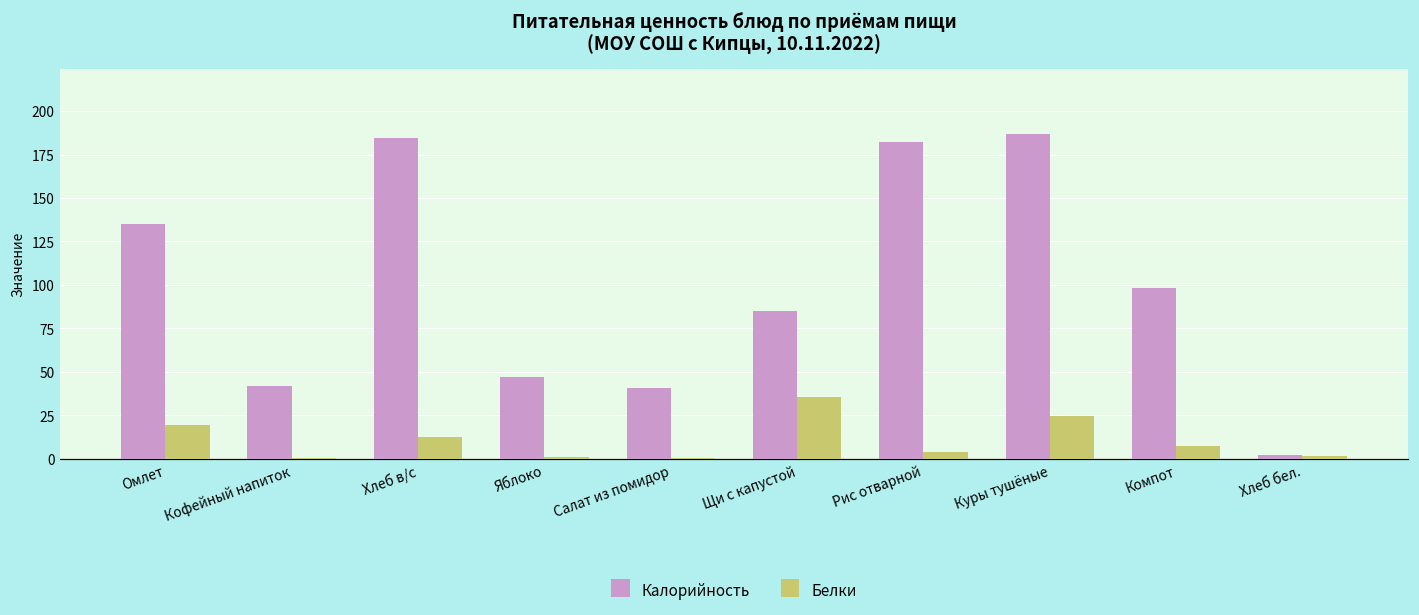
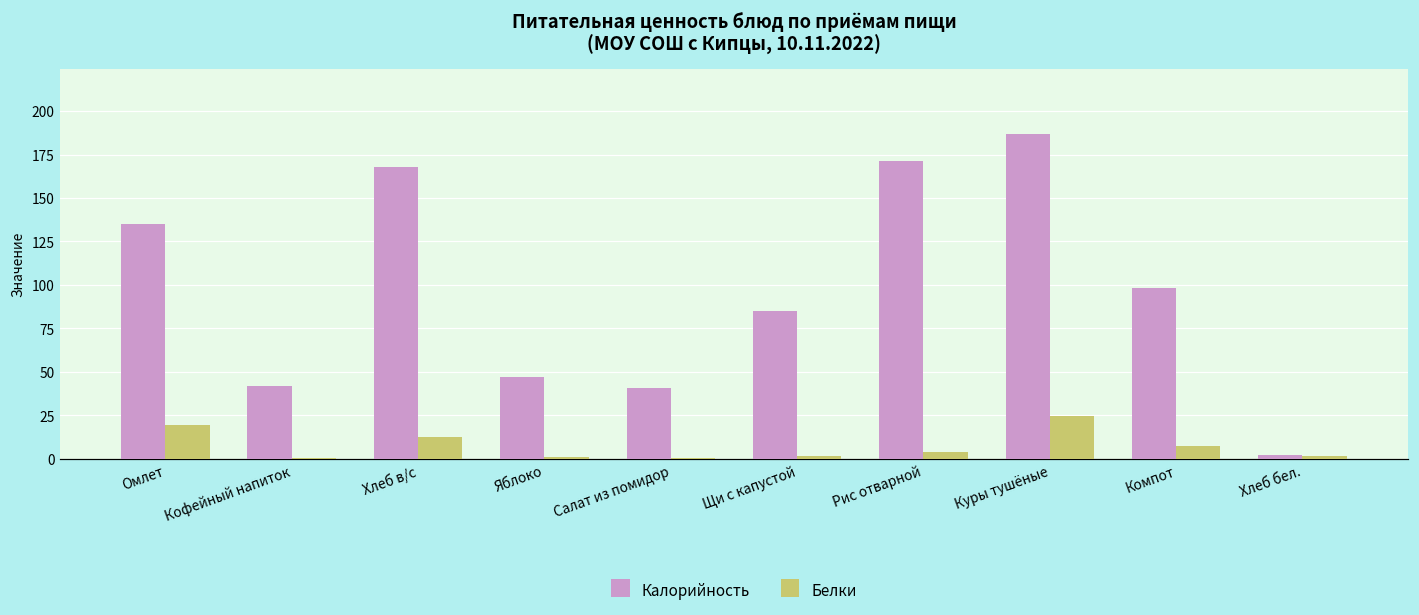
  {
    "Калорийность": {
      "Омлет": 135,
      "Кофейный напиток": 42,
-     "Хлеб в/с": 185,
+     "Хлеб в/с": 168,
      "Яблоко": 47,
      "Салат из помидор": 40,
      "Щи с капустой": 85,
-     "Рис отварной": 182,
+     "Рис отварной": 171,
      "Куры тушёные": 187,
      "Компот": 98,
      "Хлеб бел.": 2
    },
    "Белки": {
      "Омлет": 19,
      "Хлеб в/с": 12,
-     "Щи с капустой": 36,
+     "Щи с капустой": 2,
      "Рис отварной": 4,
      "Куры тушёные": 24,
      "Компот": 7,
      "Хлеб бел.": 2
    }
  }
